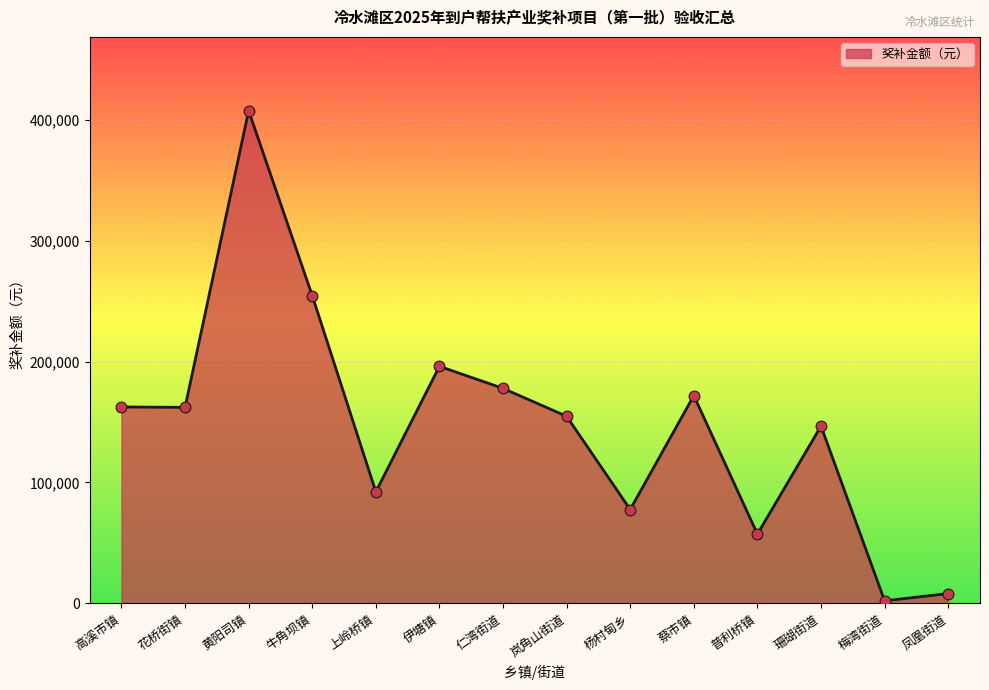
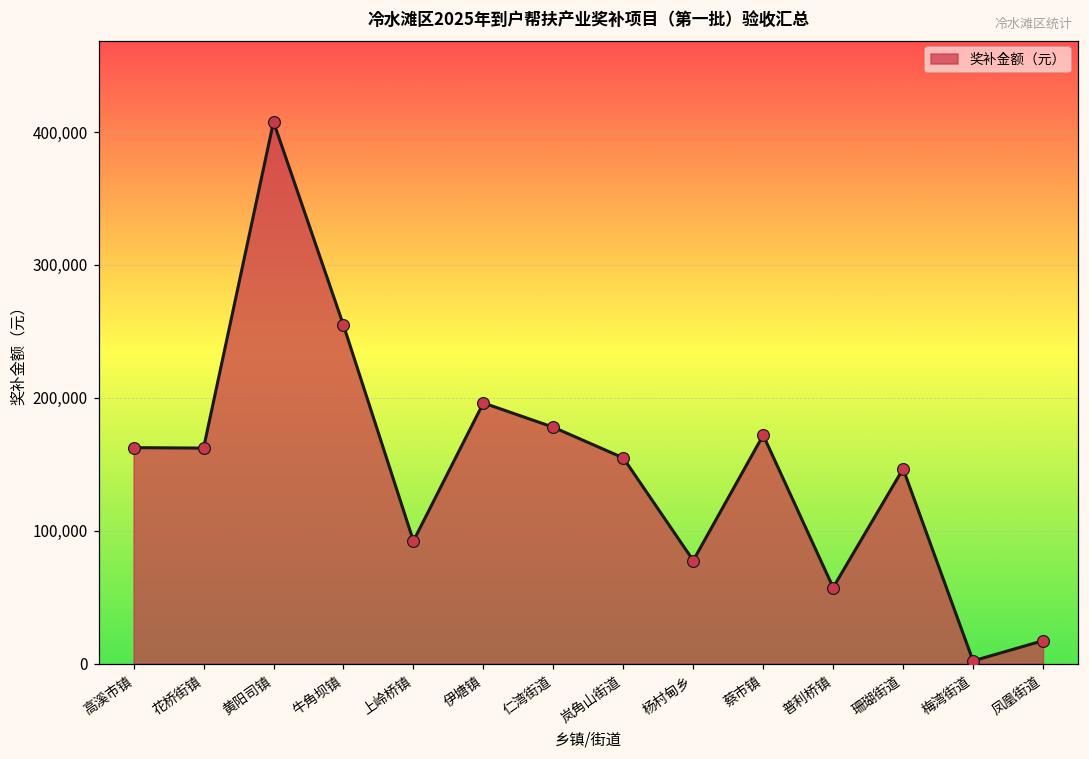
  {
    "高溪市镇": "163,000",
    "花桥街镇": "162,000",
    "黄阳司镇": "408,000",
    "牛角坝镇": "255,000",
    "上岭桥镇": "92,000",
    "伊塘镇": "196,000",
    "仁湾街道": "178,000",
    "岚角山街道": "155,000",
    "杨村甸乡": "78,000",
    "蔡市镇": "172,000",
    "普利桥镇": "57,000",
    "珊瑚街道": "147,000",
    "梅湾街道": "2,000",
-   "凤凰街道": "8,000"
+   "凤凰街道": "17,000"
  }
